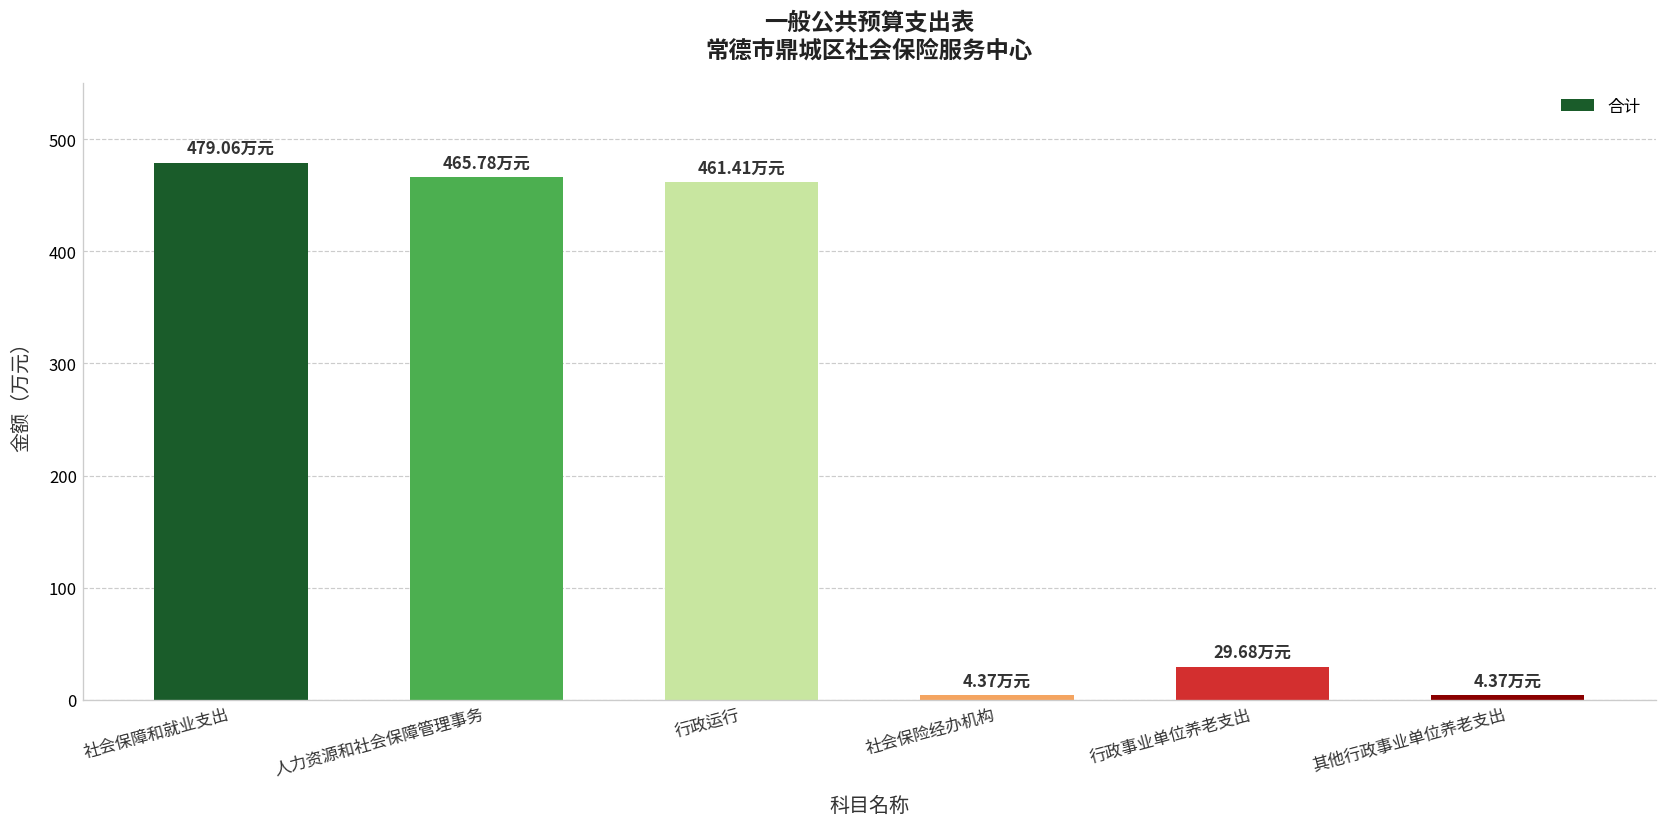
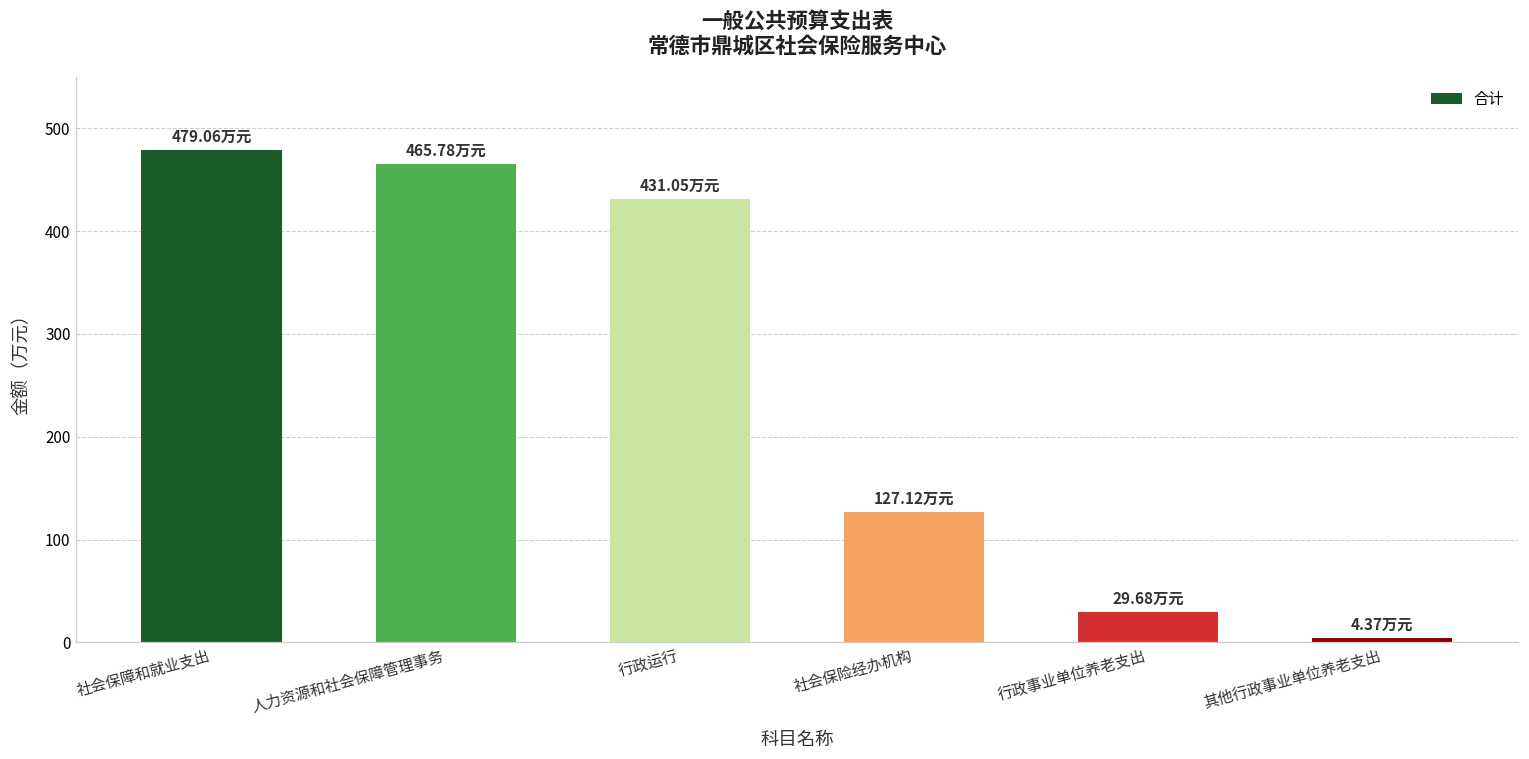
  {
    "社会保障和就业支出": 479.06,
    "人力资源和社会保障管理事务": 465.78,
-   "行政运行": 461.41,
-   "社会保险经办机构": 4.37,
+   "行政运行": 431.05,
+   "社会保险经办机构": 127.12,
    "行政事业单位养老支出": 29.68,
    "其他行政事业单位养老支出": 4.37
  }
